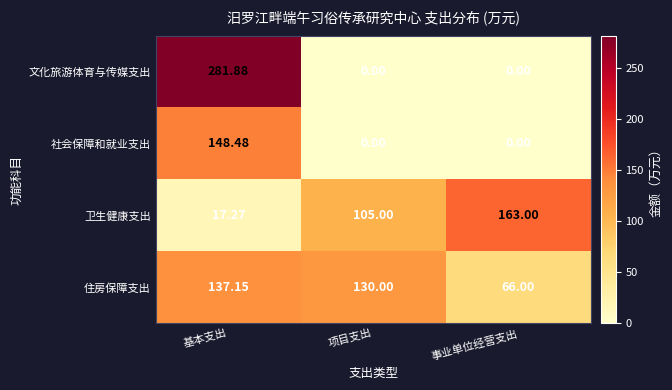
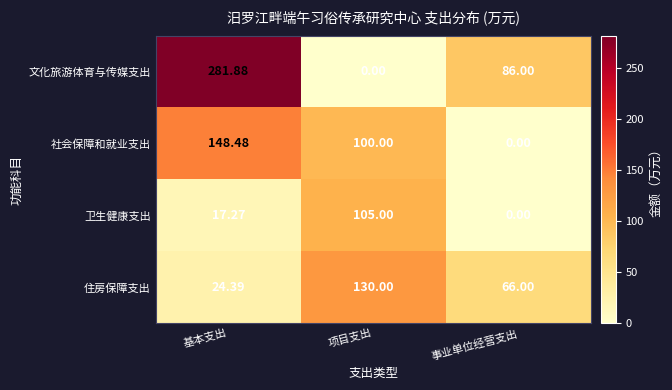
  {
    "文化旅游体育与传媒支出": {
      "基本支出": 281.88,
      "项目支出": 0.00,
-     "事业单位经营支出": 0.00
+     "事业单位经营支出": 86.00
    },
    "社会保障和就业支出": {
      "基本支出": 148.48,
-     "项目支出": 0.00,
+     "项目支出": 100.00,
      "事业单位经营支出": 0.00
    },
    "卫生健康支出": {
      "基本支出": 17.27,
      "项目支出": 105.00,
-     "事业单位经营支出": 163.00
+     "事业单位经营支出": 0.00
    },
    "住房保障支出": {
-     "基本支出": 137.15,
+     "基本支出": 24.39,
      "项目支出": 130.00,
      "事业单位经营支出": 66.00
    }
  }
